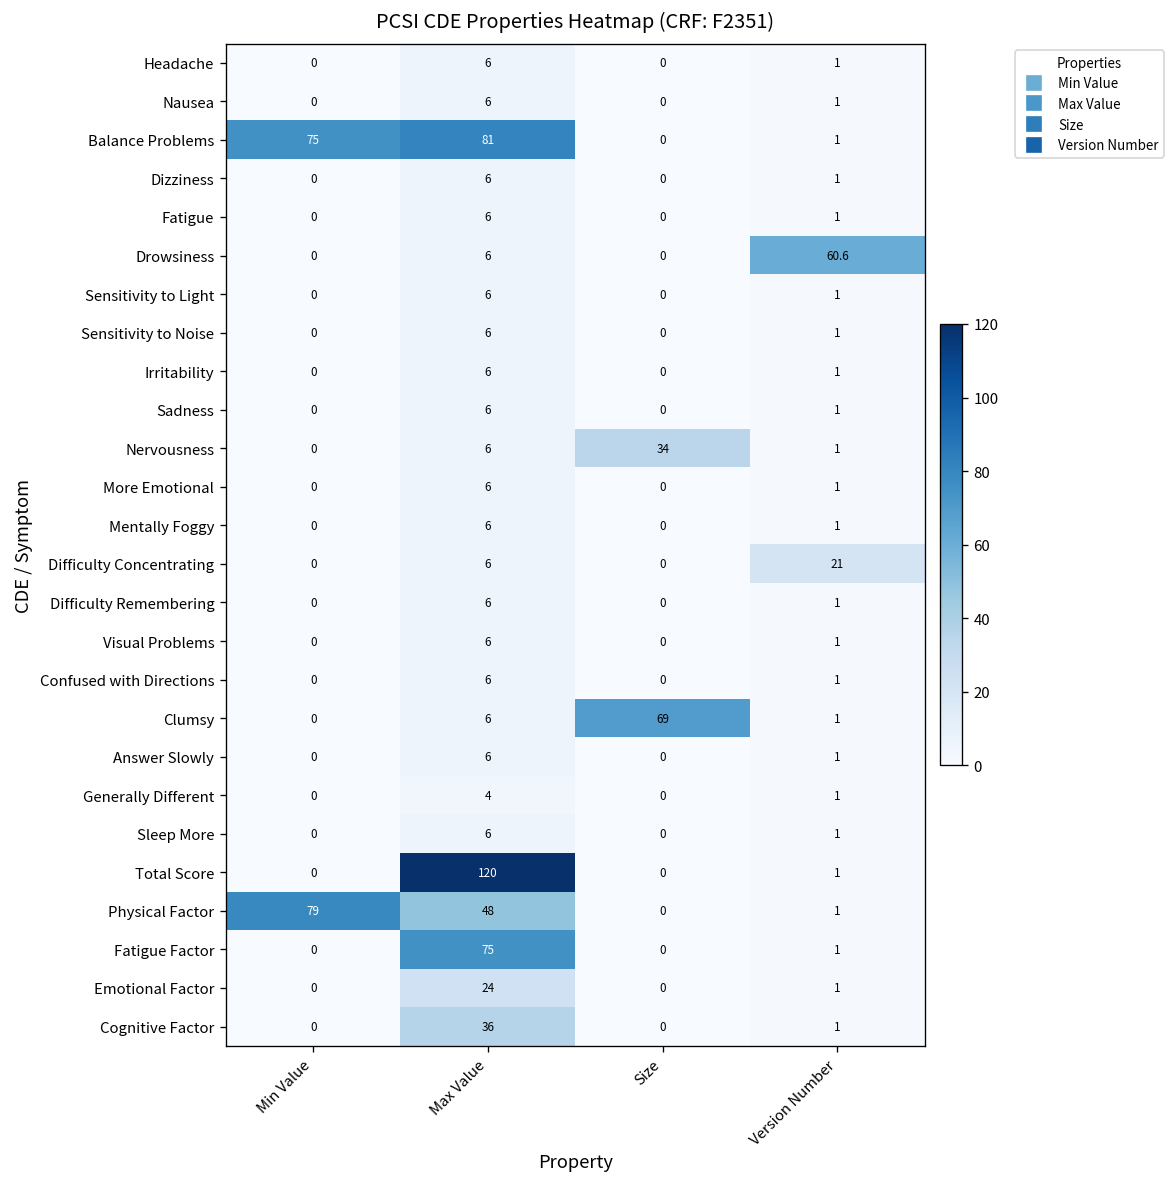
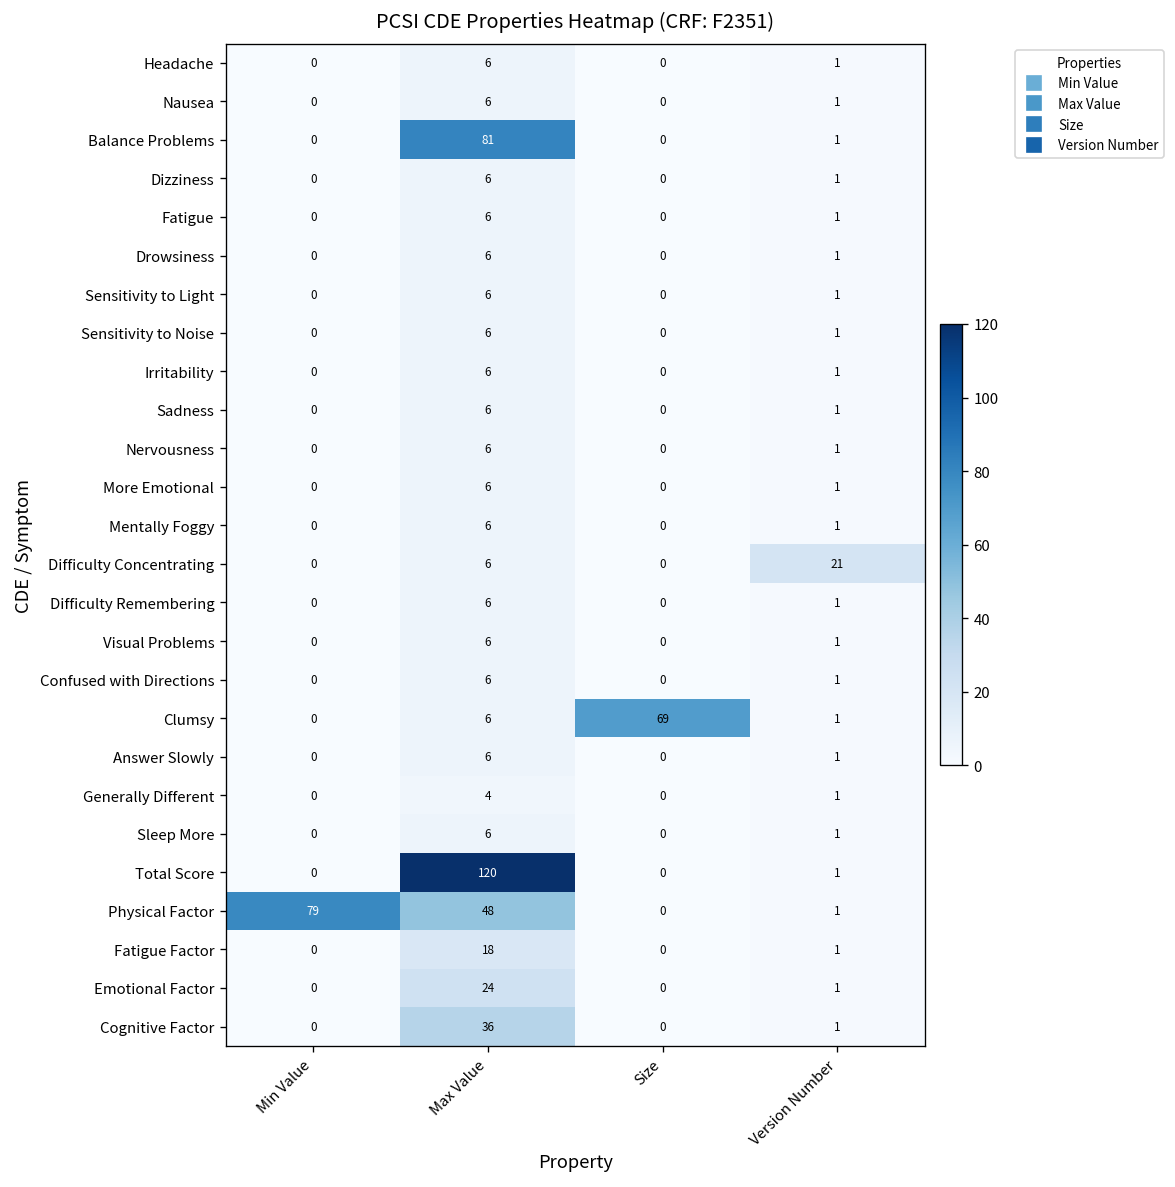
  {
    "Headache": {
      "Min Value": 0,
      "Max Value": 6,
      "Size": 0,
      "Version Number": 1
    },
    "Nausea": {
      "Min Value": 0,
      "Max Value": 6,
      "Size": 0,
      "Version Number": 1
    },
    "Balance Problems": {
-     "Min Value": 75,
+     "Min Value": 0,
      "Max Value": 81,
      "Size": 0,
      "Version Number": 1
    },
    "Dizziness": {
      "Min Value": 0,
      "Max Value": 6,
      "Size": 0,
      "Version Number": 1
    },
    "Fatigue": {
      "Min Value": 0,
      "Max Value": 6,
      "Size": 0,
      "Version Number": 1
    },
    "Drowsiness": {
      "Min Value": 0,
      "Max Value": 6,
      "Size": 0,
-     "Version Number": 60.6
+     "Version Number": 1
    },
    "Sensitivity to Light": {
      "Min Value": 0,
      "Max Value": 6,
      "Size": 0,
      "Version Number": 1
    },
    "Sensitivity to Noise": {
      "Min Value": 0,
      "Max Value": 6,
      "Size": 0,
      "Version Number": 1
    },
    "Irritability": {
      "Min Value": 0,
      "Max Value": 6,
      "Size": 0,
      "Version Number": 1
    },
    "Sadness": {
      "Min Value": 0,
      "Max Value": 6,
      "Size": 0,
      "Version Number": 1
    },
    "Nervousness": {
      "Min Value": 0,
      "Max Value": 6,
-     "Size": 34,
+     "Size": 0,
      "Version Number": 1
    },
    "More Emotional": {
      "Min Value": 0,
      "Max Value": 6,
      "Size": 0,
      "Version Number": 1
    },
    "Mentally Foggy": {
      "Min Value": 0,
      "Max Value": 6,
      "Size": 0,
      "Version Number": 1
    },
    "Difficulty Concentrating": {
      "Min Value": 0,
      "Max Value": 6,
      "Size": 0,
      "Version Number": 21
    },
    "Difficulty Remembering": {
      "Min Value": 0,
      "Max Value": 6,
      "Size": 0,
      "Version Number": 1
    },
    "Visual Problems": {
      "Min Value": 0,
      "Max Value": 6,
      "Size": 0,
      "Version Number": 1
    },
    "Confused with Directions": {
      "Min Value": 0,
      "Max Value": 6,
      "Size": 0,
      "Version Number": 1
    },
    "Clumsy": {
      "Min Value": 0,
      "Max Value": 6,
      "Size": 69,
      "Version Number": 1
    },
    "Answer Slowly": {
      "Min Value": 0,
      "Max Value": 6,
      "Size": 0,
      "Version Number": 1
    },
    "Generally Different": {
      "Min Value": 0,
      "Max Value": 4,
      "Size": 0,
      "Version Number": 1
    },
    "Sleep More": {
      "Min Value": 0,
      "Max Value": 6,
      "Size": 0,
      "Version Number": 1
    },
    "Total Score": {
      "Min Value": 0,
      "Max Value": 120,
      "Size": 0,
      "Version Number": 1
    },
    "Physical Factor": {
      "Min Value": 79,
      "Max Value": 48,
      "Size": 0,
      "Version Number": 1
    },
    "Fatigue Factor": {
      "Min Value": 0,
-     "Max Value": 75,
+     "Max Value": 18,
      "Size": 0,
      "Version Number": 1
    },
    "Emotional Factor": {
      "Min Value": 0,
      "Max Value": 24,
      "Size": 0,
      "Version Number": 1
    },
    "Cognitive Factor": {
      "Min Value": 0,
      "Max Value": 36,
      "Size": 0,
      "Version Number": 1
    }
  }
